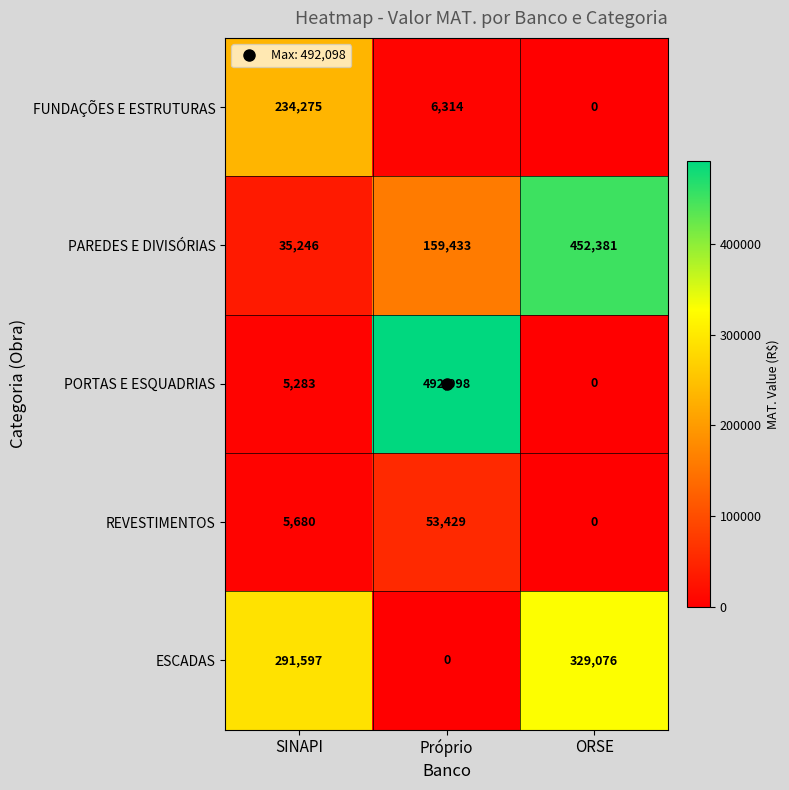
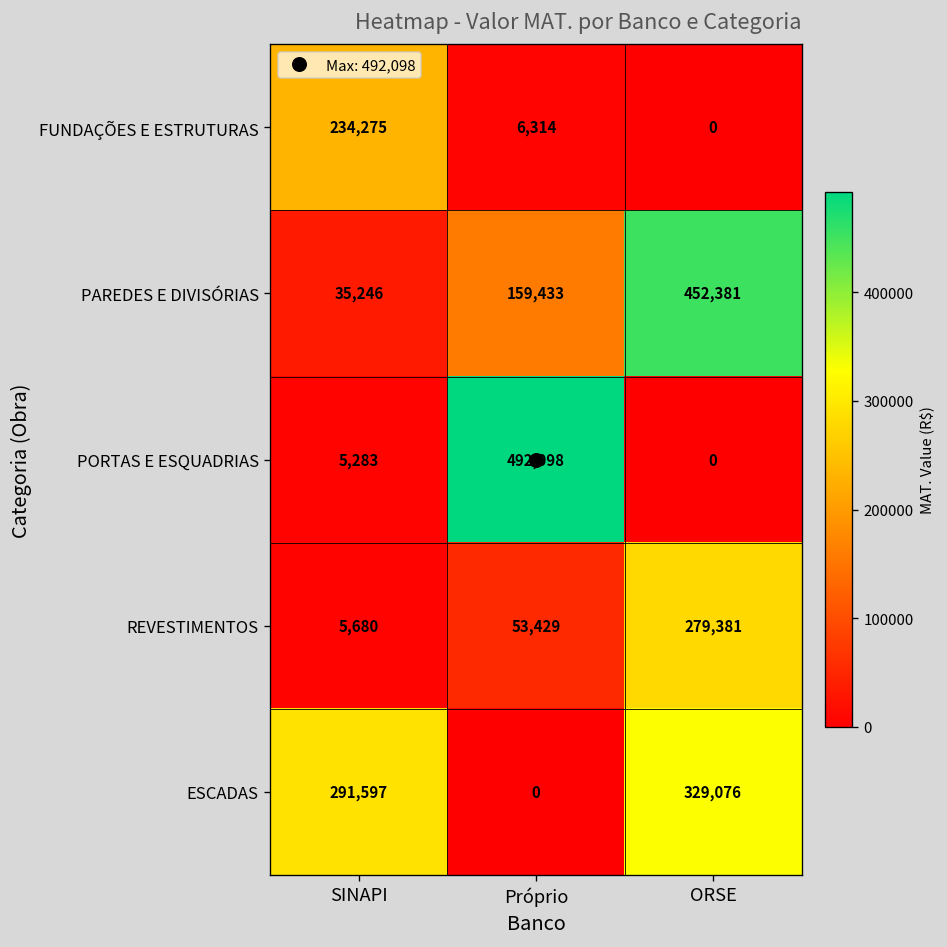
  {
    "FUNDAÇÕES E ESTRUTURAS": {
      "SINAPI": "234,275",
      "Próprio": "6,314",
      "ORSE": "0"
    },
    "PAREDES E DIVISÓRIAS": {
      "SINAPI": "35,246",
      "Próprio": "159,433",
      "ORSE": "452,381"
    },
    "PORTAS E ESQUADRIAS": {
      "SINAPI": "5,283",
      "ORSE": "0"
    },
    "REVESTIMENTOS": {
      "SINAPI": "5,680",
      "Próprio": "53,429",
-     "ORSE": "0"
+     "ORSE": "279,381"
    },
    "ESCADAS": {
      "SINAPI": "291,597",
      "Próprio": "0",
      "ORSE": "329,076"
    }
  }
